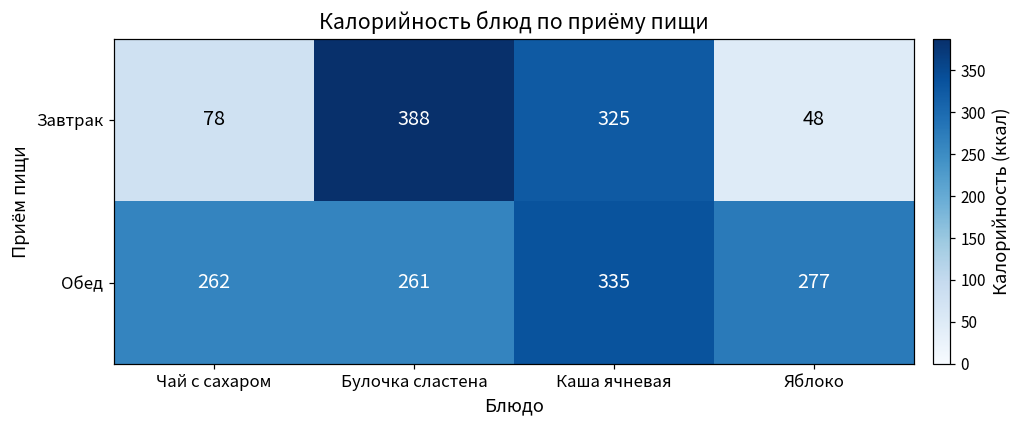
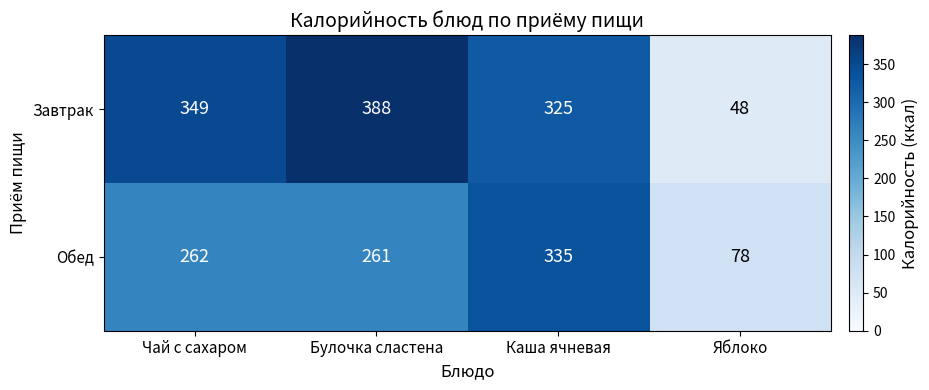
  {
    "Завтрак": {
-     "Чай с сахаром": 78,
+     "Чай с сахаром": 349,
      "Булочка сластена": 388,
      "Каша ячневая": 325,
      "Яблоко": 48
    },
    "Обед": {
      "Чай с сахаром": 262,
      "Булочка сластена": 261,
      "Каша ячневая": 335,
-     "Яблоко": 277
+     "Яблоко": 78
    }
  }
